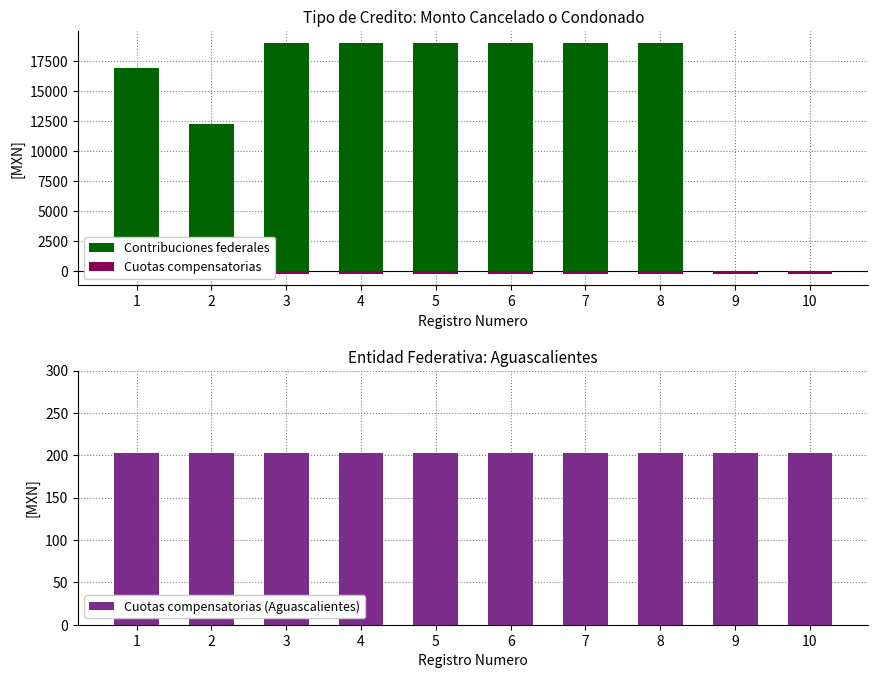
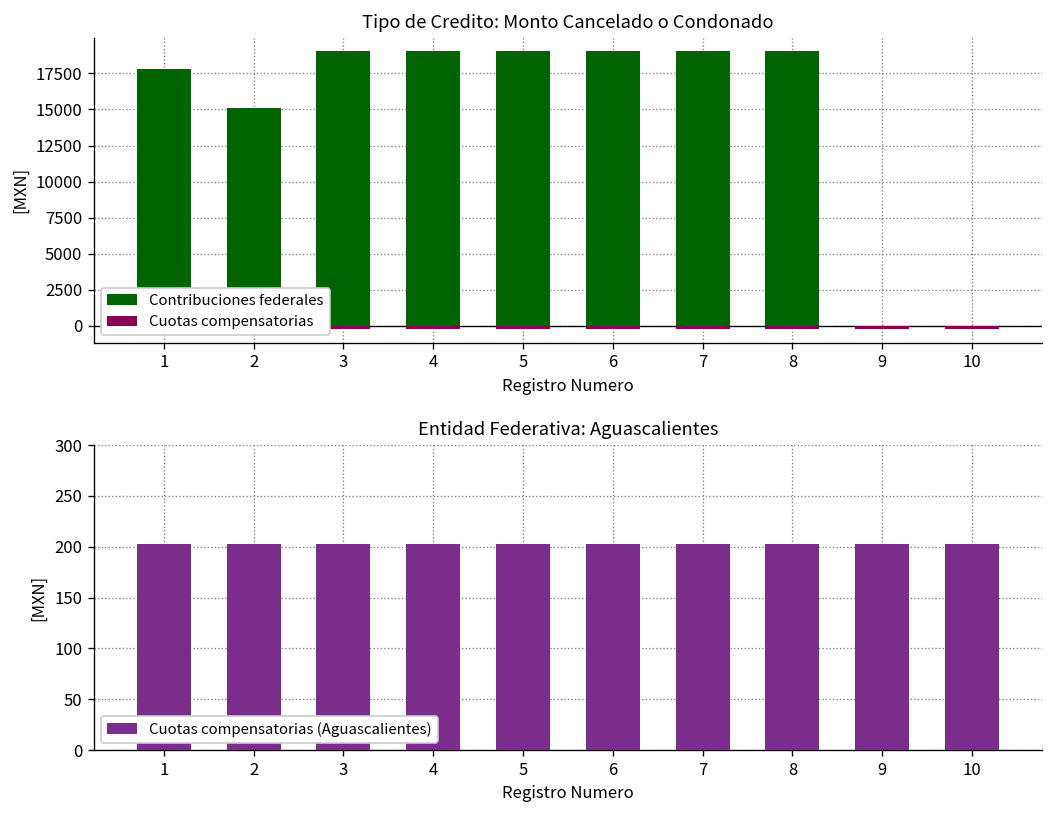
  {
    "Tipo de Credito: Monto Cancelado o Condonado": {
      "Contribuciones federales": {
-       "1": 16900,
-       "2": 12200,
+       "1": 17800,
+       "2": 15100,
        "3": 19000,
        "4": 19000,
        "5": 19000,
        "6": 19000,
        "7": 19000,
        "8": 19000,
        "9": 0,
        "10": 0
      }
    },
    "Entidad Federativa: Aguascalientes": {
      "1": 200,
      "2": 200,
      "3": 200,
      "4": 200,
      "5": 200,
      "6": 200,
      "7": 200,
      "8": 200,
      "9": 200,
      "10": 200
    }
  }
